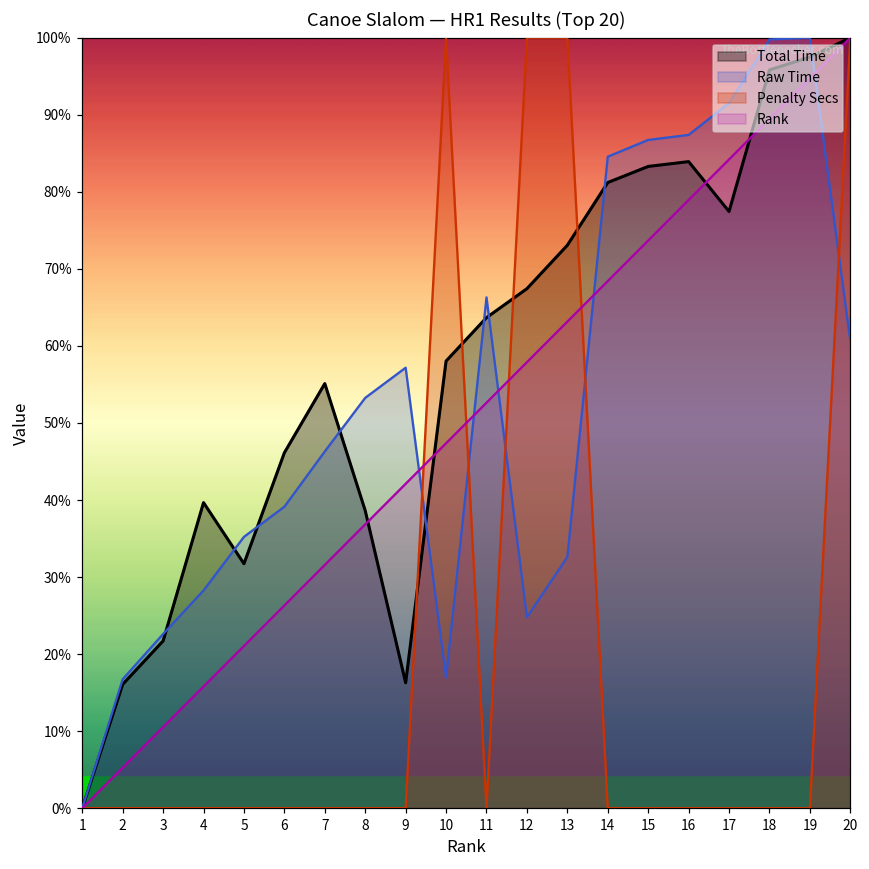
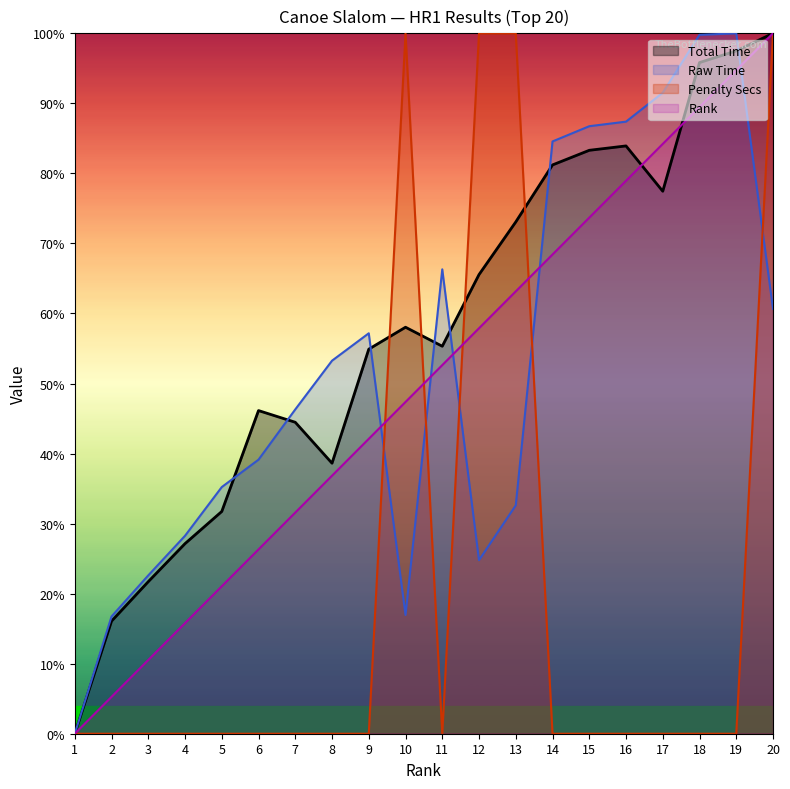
  {
    "Total Time": {
      "2": "16%",
      "3": "22%",
-     "4": "40%",
+     "4": "27%",
      "5": "32%",
      "6": "46%",
-     "7": "55%",
+     "7": "44%",
      "8": "39%",
-     "9": "16%",
+     "9": "55%",
      "10": "58%",
-     "11": "64%",
-     "12": "67%",
+     "11": "55%",
+     "12": "66%",
      "13": "73%",
      "14": "81%",
      "15": "83%",
      "16": "84%",
      "17": "77%"
    },
    "Penalty Secs": {
      "10": "100%",
      "12": "100%",
      "13": "100%"
    }
  }
